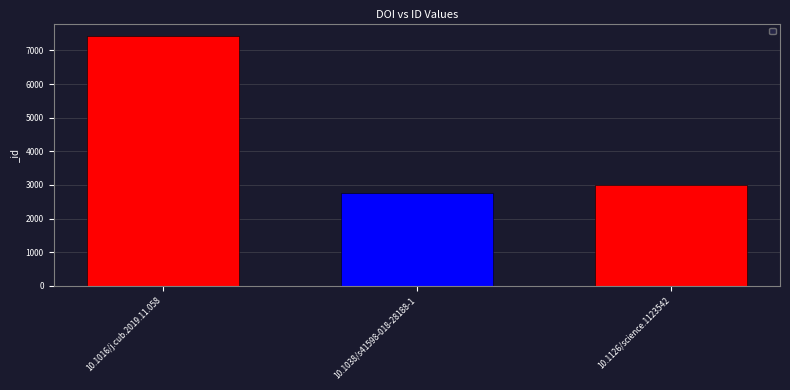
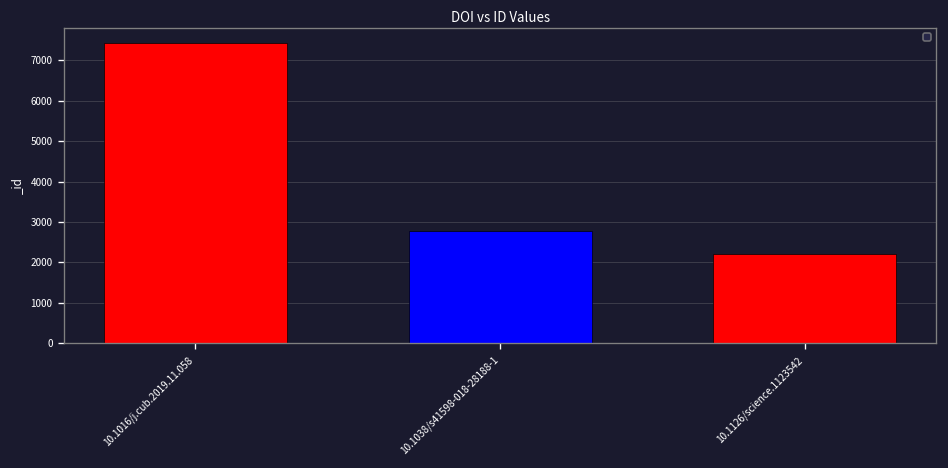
  {
    "10.1016/j.cub.2019.11.058": 7400,
    "10.1038/s41598-018-28188-1": 2800,
-   "10.1126/science.1123542": 3000
+   "10.1126/science.1123542": 2200
  }
